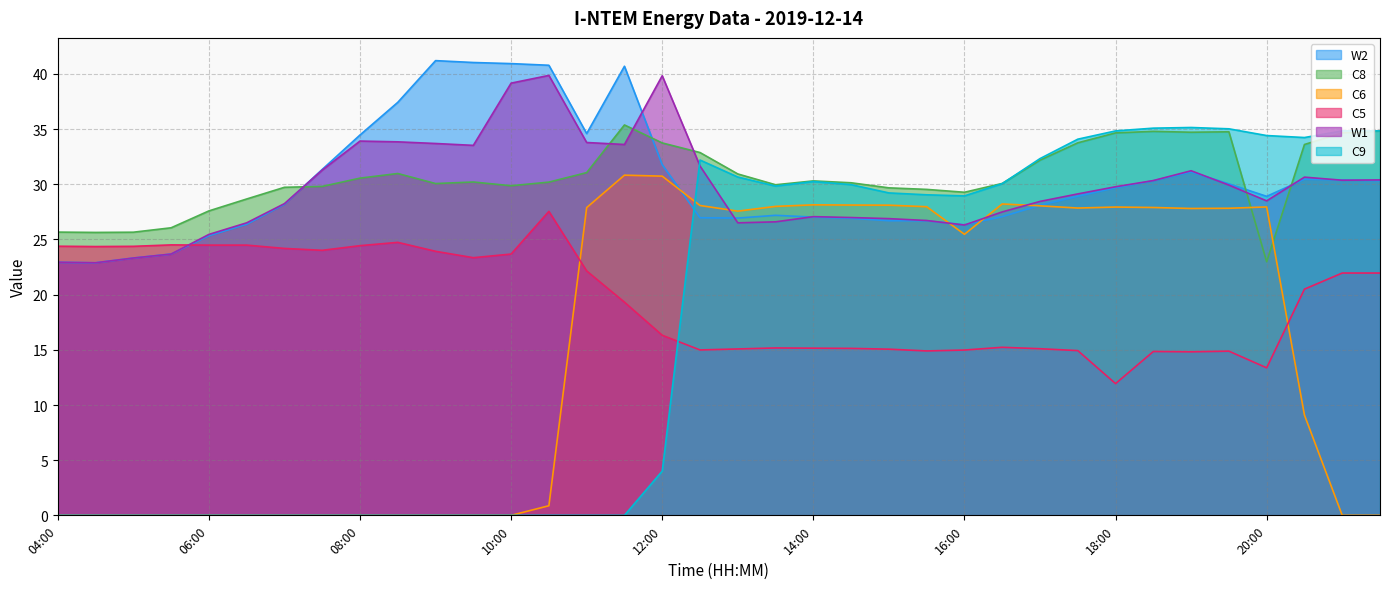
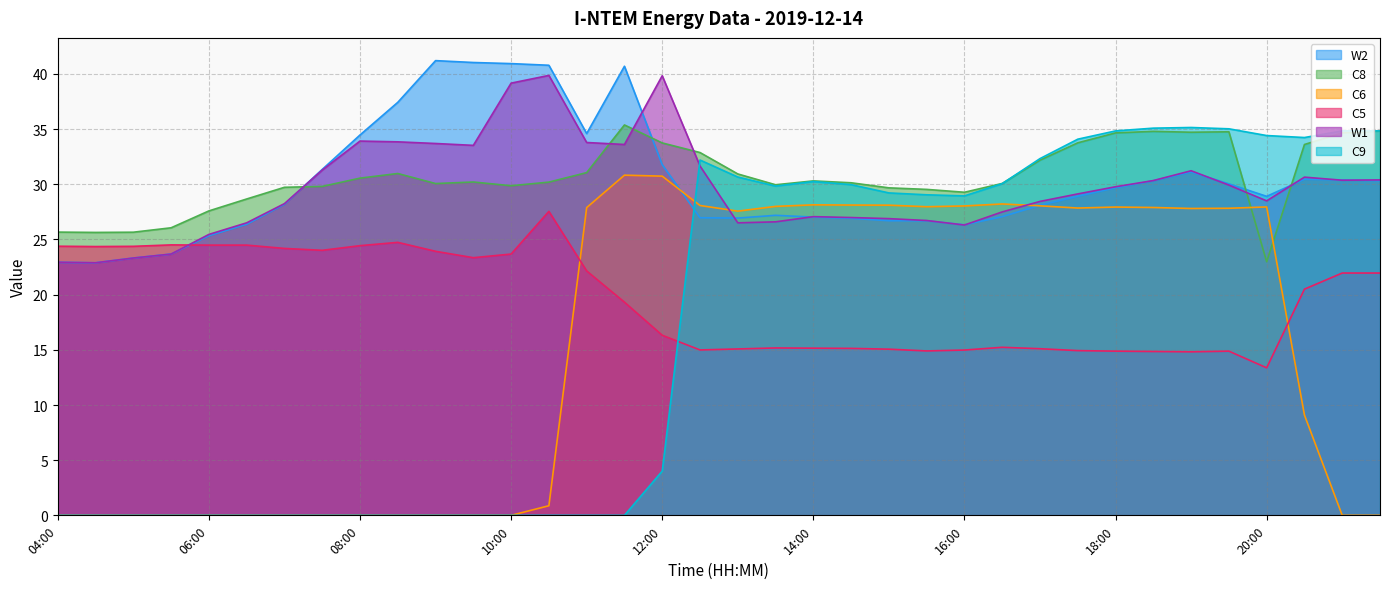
  {
    "C8": {
      "04:00": 25.7,
      "06:00": 27.6,
      "08:00": 30.6,
      "10:00": 29.9,
      "12:00": 33.8,
      "16:00": 29.3,
      "20:00": 23.0
    },
    "C6": {
      "12:00": 30.7,
      "14:00": 28.1,
-     "16:00": 25.5,
+     "16:00": 28.0,
      "18:00": 27.9,
      "20:00": 28.0
    },
    "C5": {
      "04:00": 24.4,
      "06:00": 24.5,
      "08:00": 24.4,
      "10:00": 23.7,
      "12:00": 16.3,
      "14:00": 15.2,
      "16:00": 15.0,
-     "18:00": 11.9,
+     "18:00": 14.9,
      "20:00": 13.4
    },
    "W1": {
      "08:00": 33.9,
      "10:00": 39.2,
      "12:00": 39.8,
      "20:00": 28.5
    }
  }
